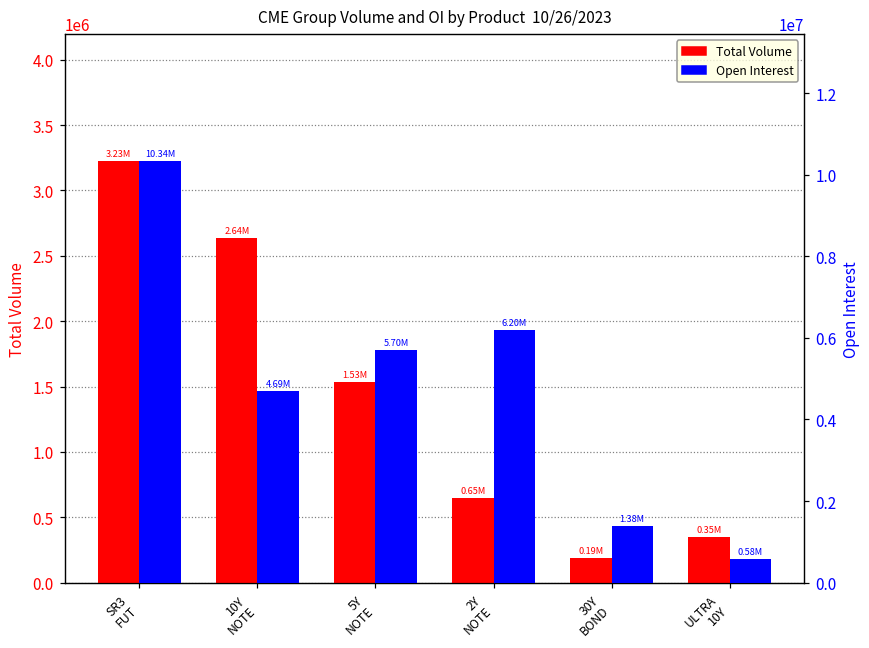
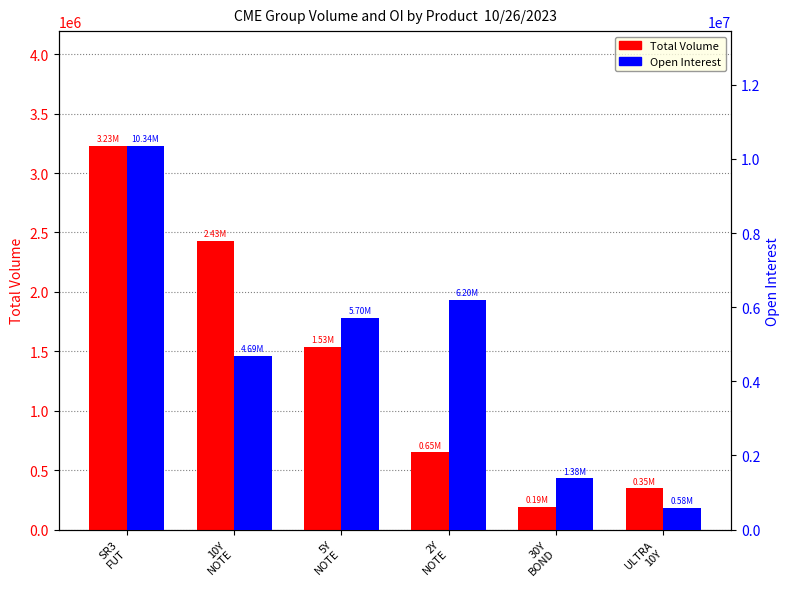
  {
    "Total Volume": {
      "SR3 FUT": "3.23M",
-     "10Y NOTE": "2.64M",
+     "10Y NOTE": "2.43M",
      "5Y NOTE": "1.53M",
      "2Y NOTE": "0.65M",
      "30Y BOND": "0.19M",
      "ULTRA 10Y": "0.35M"
    },
    "Open Interest": {
      "SR3 FUT": "10.34M",
      "10Y NOTE": "4.69M",
      "5Y NOTE": "5.70M",
      "2Y NOTE": "6.20M",
      "30Y BOND": "1.38M",
      "ULTRA 10Y": "0.58M"
    }
  }
